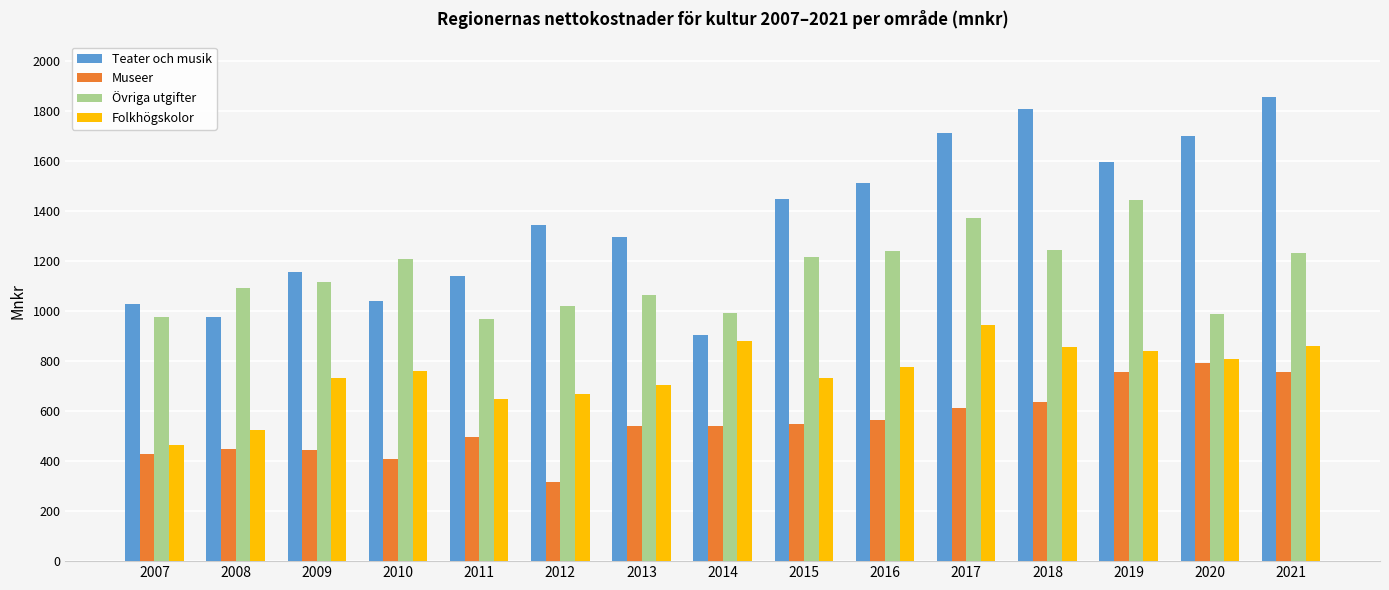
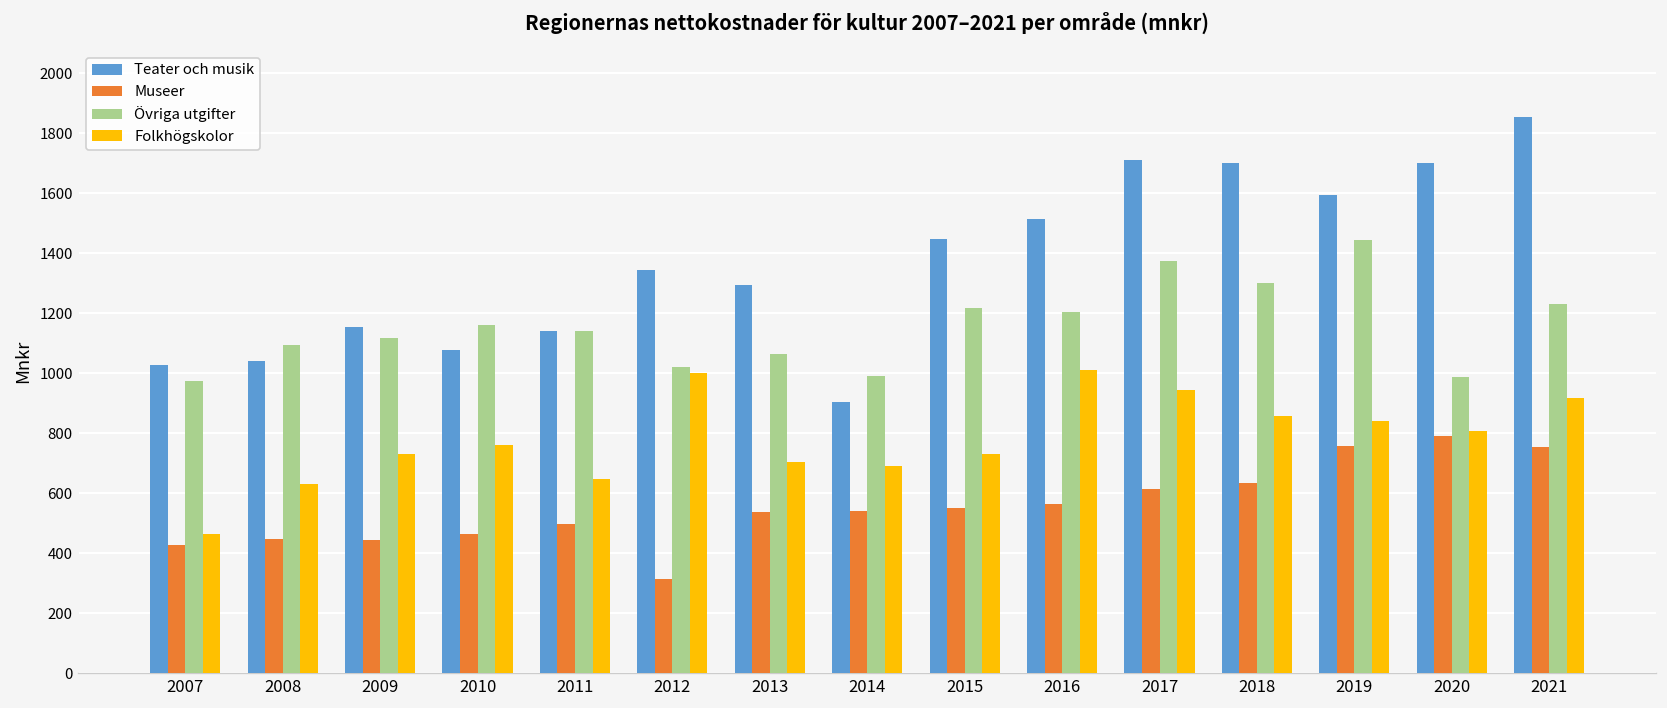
  {
    "Teater och musik": {
      "2007": 1030,
-     "2008": 980,
+     "2008": 1040,
      "2009": 1160,
-     "2010": 1040,
+     "2010": 1080,
      "2011": 1140,
      "2012": 1340,
      "2013": 1300,
      "2014": 910,
      "2015": 1450,
      "2016": 1510,
      "2017": 1710,
-     "2018": 1810,
+     "2018": 1700,
      "2019": 1600,
      "2020": 1700,
      "2021": 1860
    },
    "Museer": {
      "2007": 430,
      "2008": 450,
      "2009": 450,
-     "2010": 410,
+     "2010": 470,
      "2011": 500,
      "2012": 320,
      "2013": 540,
      "2014": 540,
      "2015": 550,
      "2016": 570,
      "2017": 610,
      "2018": 640,
      "2019": 760,
      "2020": 790,
      "2021": 760
    },
    "Övriga utgifter": {
      "2007": 980,
      "2008": 1090,
      "2009": 1120,
-     "2010": 1210,
-     "2011": 970,
+     "2010": 1160,
+     "2011": 1140,
      "2012": 1020,
      "2013": 1060,
      "2014": 990,
      "2015": 1220,
-     "2016": 1240,
+     "2016": 1200,
      "2017": 1370,
-     "2018": 1240,
+     "2018": 1300,
      "2019": 1450,
      "2020": 990,
      "2021": 1230
    },
    "Folkhögskolor": {
      "2007": 460,
-     "2008": 530,
+     "2008": 630,
      "2009": 730,
      "2010": 760,
      "2011": 650,
-     "2012": 670,
+     "2012": 1000,
      "2013": 710,
-     "2014": 880,
+     "2014": 690,
      "2015": 730,
-     "2016": 780,
+     "2016": 1010,
      "2017": 950,
      "2018": 860,
      "2019": 840,
      "2020": 810,
-     "2021": 860
+     "2021": 920
    }
  }
